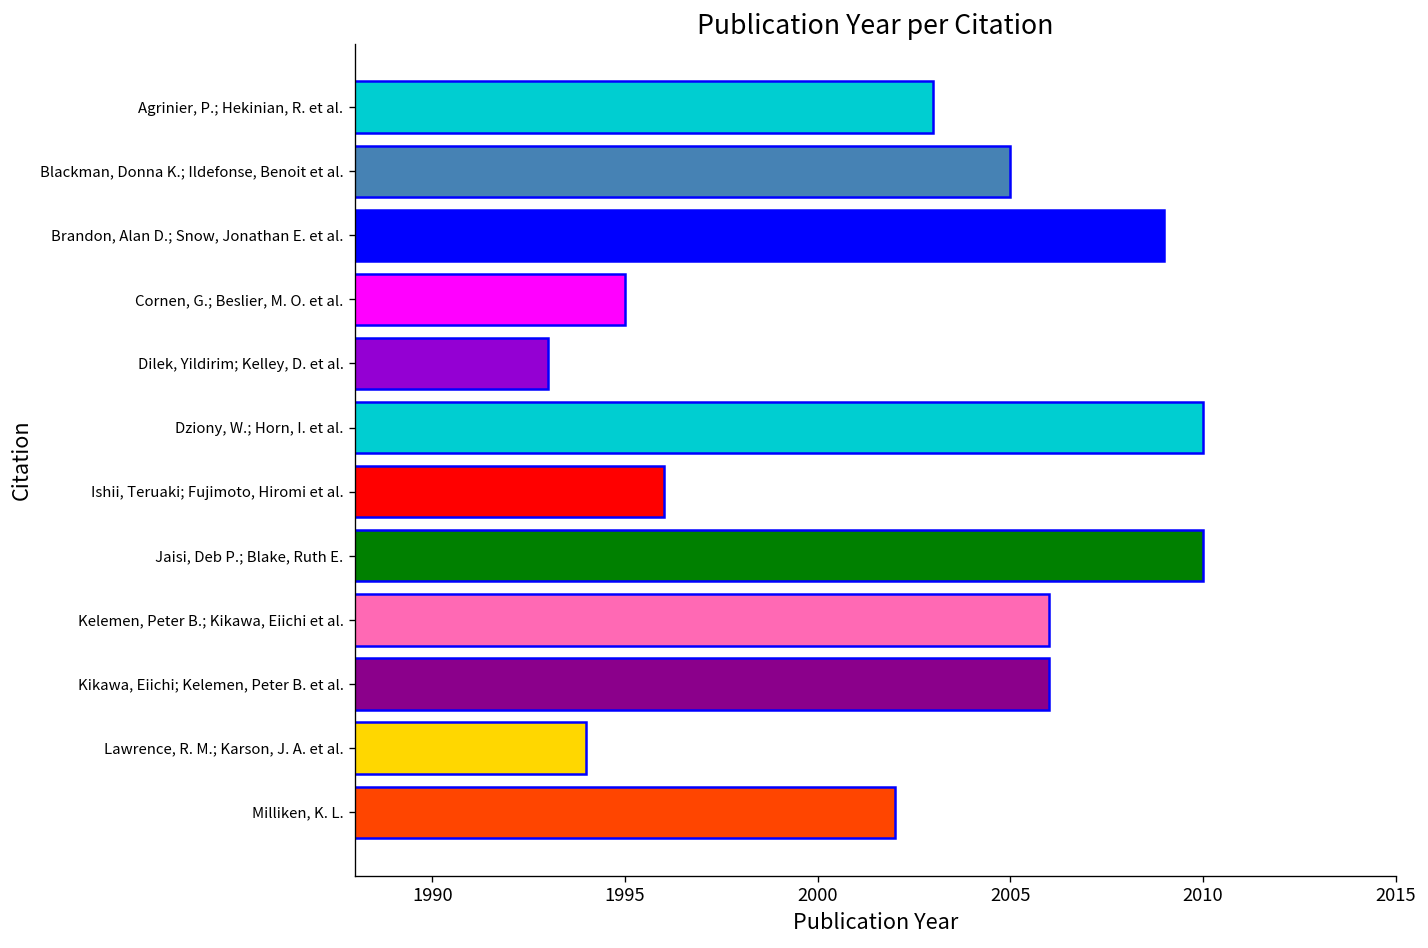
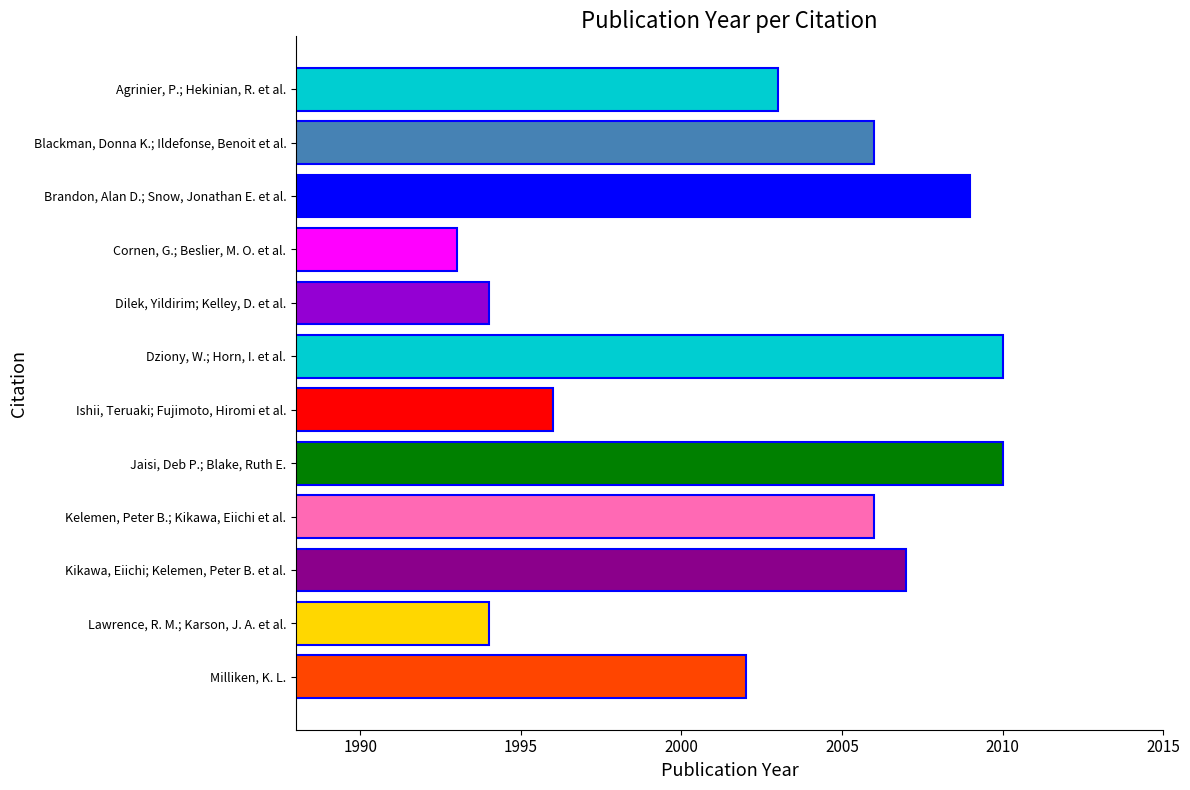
  {
    "Agrinier, P.; Hekinian, R. et al.": 2003,
-   "Blackman, Donna K.; Ildefonse, Benoit et al.": 2005,
+   "Blackman, Donna K.; Ildefonse, Benoit et al.": 2006,
    "Brandon, Alan D.; Snow, Jonathan E. et al.": 2009,
-   "Cornen, G.; Beslier, M. O. et al.": 1995,
-   "Dilek, Yildirim; Kelley, D. et al.": 1993,
+   "Cornen, G.; Beslier, M. O. et al.": 1993,
+   "Dilek, Yildirim; Kelley, D. et al.": 1994,
    "Dziony, W.; Horn, I. et al.": 2010,
    "Ishii, Teruaki; Fujimoto, Hiromi et al.": 1996,
    "Jaisi, Deb P.; Blake, Ruth E.": 2010,
    "Kelemen, Peter B.; Kikawa, Eiichi et al.": 2006,
-   "Kikawa, Eiichi; Kelemen, Peter B. et al.": 2006,
+   "Kikawa, Eiichi; Kelemen, Peter B. et al.": 2007,
    "Lawrence, R. M.; Karson, J. A. et al.": 1994,
    "Milliken, K. L.": 2002
  }
